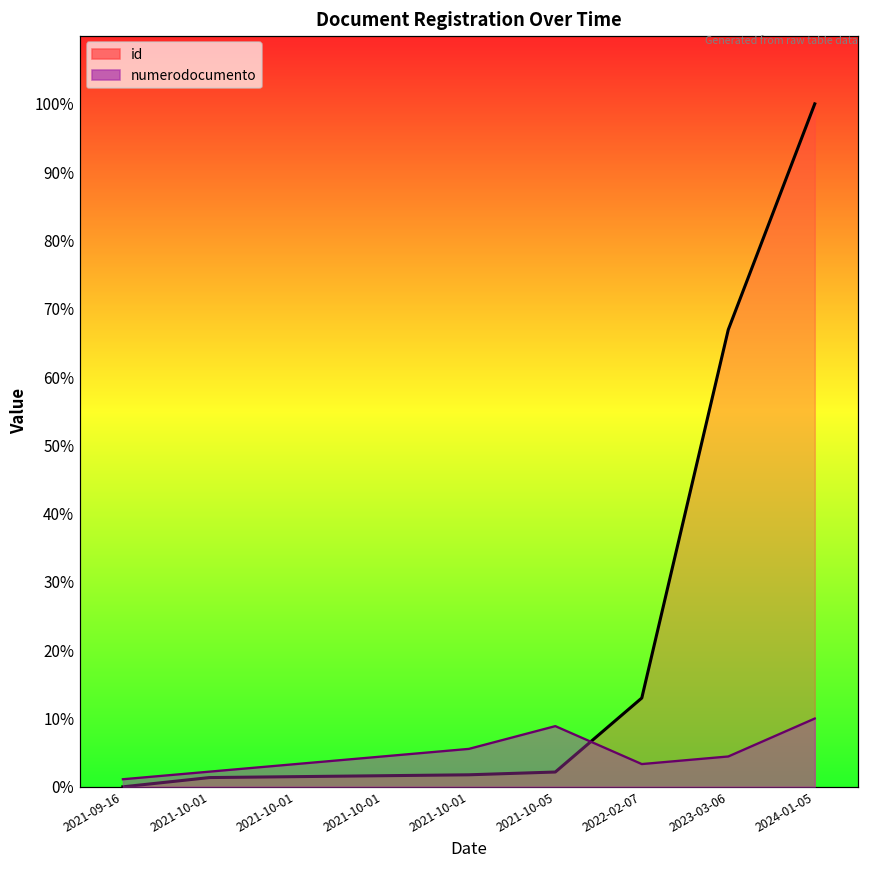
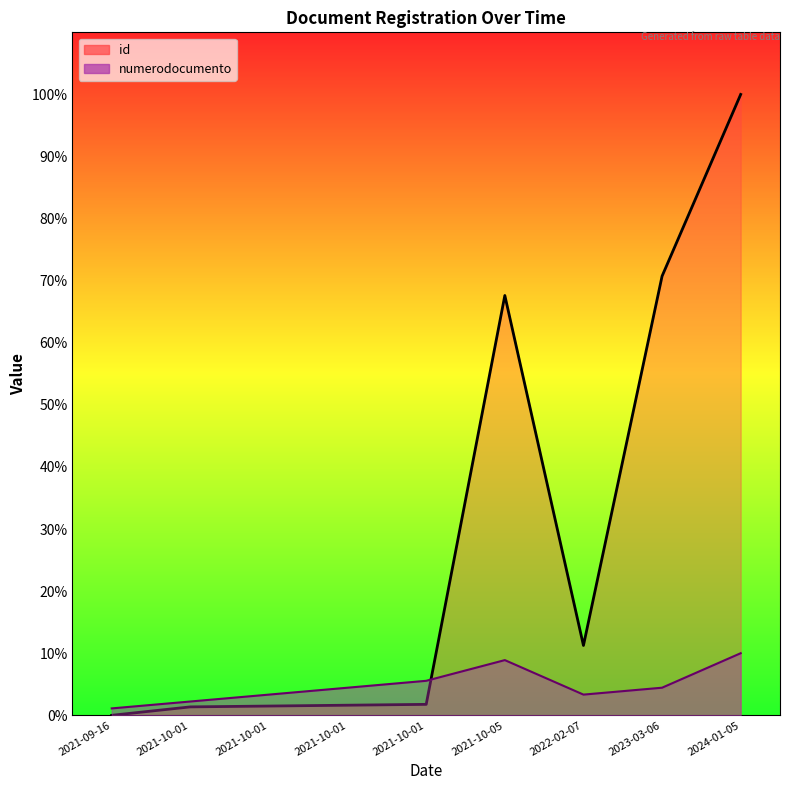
  {
    "id": {
      "2021-09-16": "0%",
-     "2021-10-05": "2%",
-     "2022-02-07": "13%",
-     "2023-03-06": "67%",
+     "2021-10-05": "68%",
+     "2022-02-07": "11%",
+     "2023-03-06": "71%",
      "2024-01-05": "100%"
    },
    "numerodocumento": {
      "2021-09-16": "1%",
      "2021-10-05": "9%",
      "2022-02-07": "3%",
      "2023-03-06": "4%",
      "2024-01-05": "10%"
    }
  }
